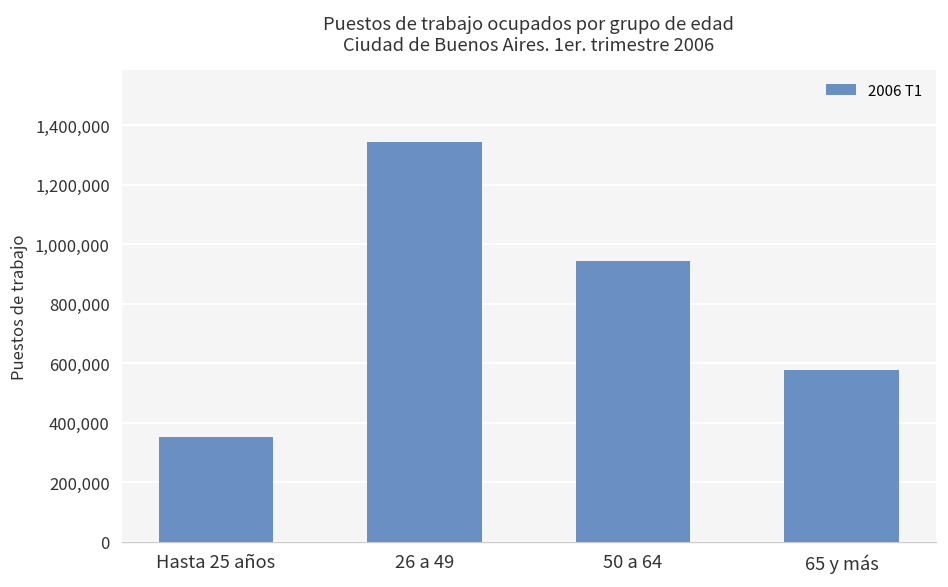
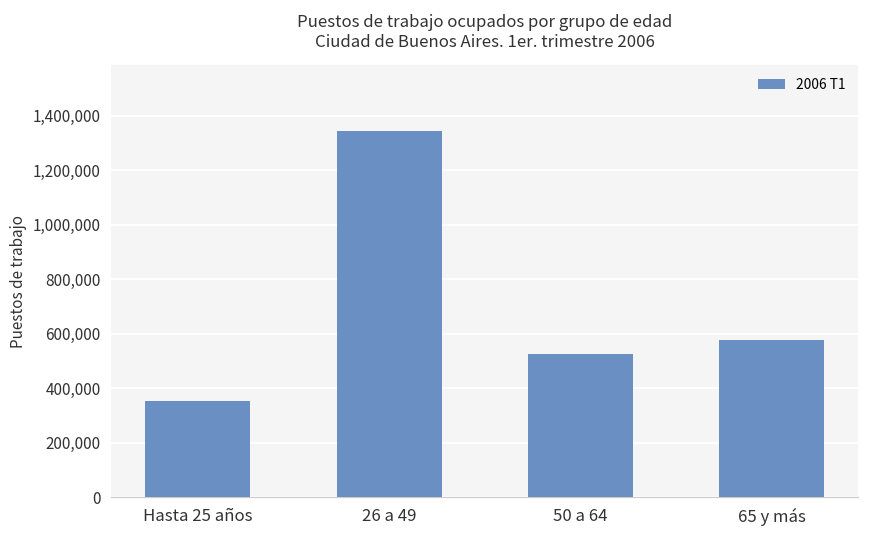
  {
    "Hasta 25 años": "350,000",
    "26 a 49": "1,340,000",
-   "50 a 64": "940,000",
+   "50 a 64": "530,000",
    "65 y más": "580,000"
  }
